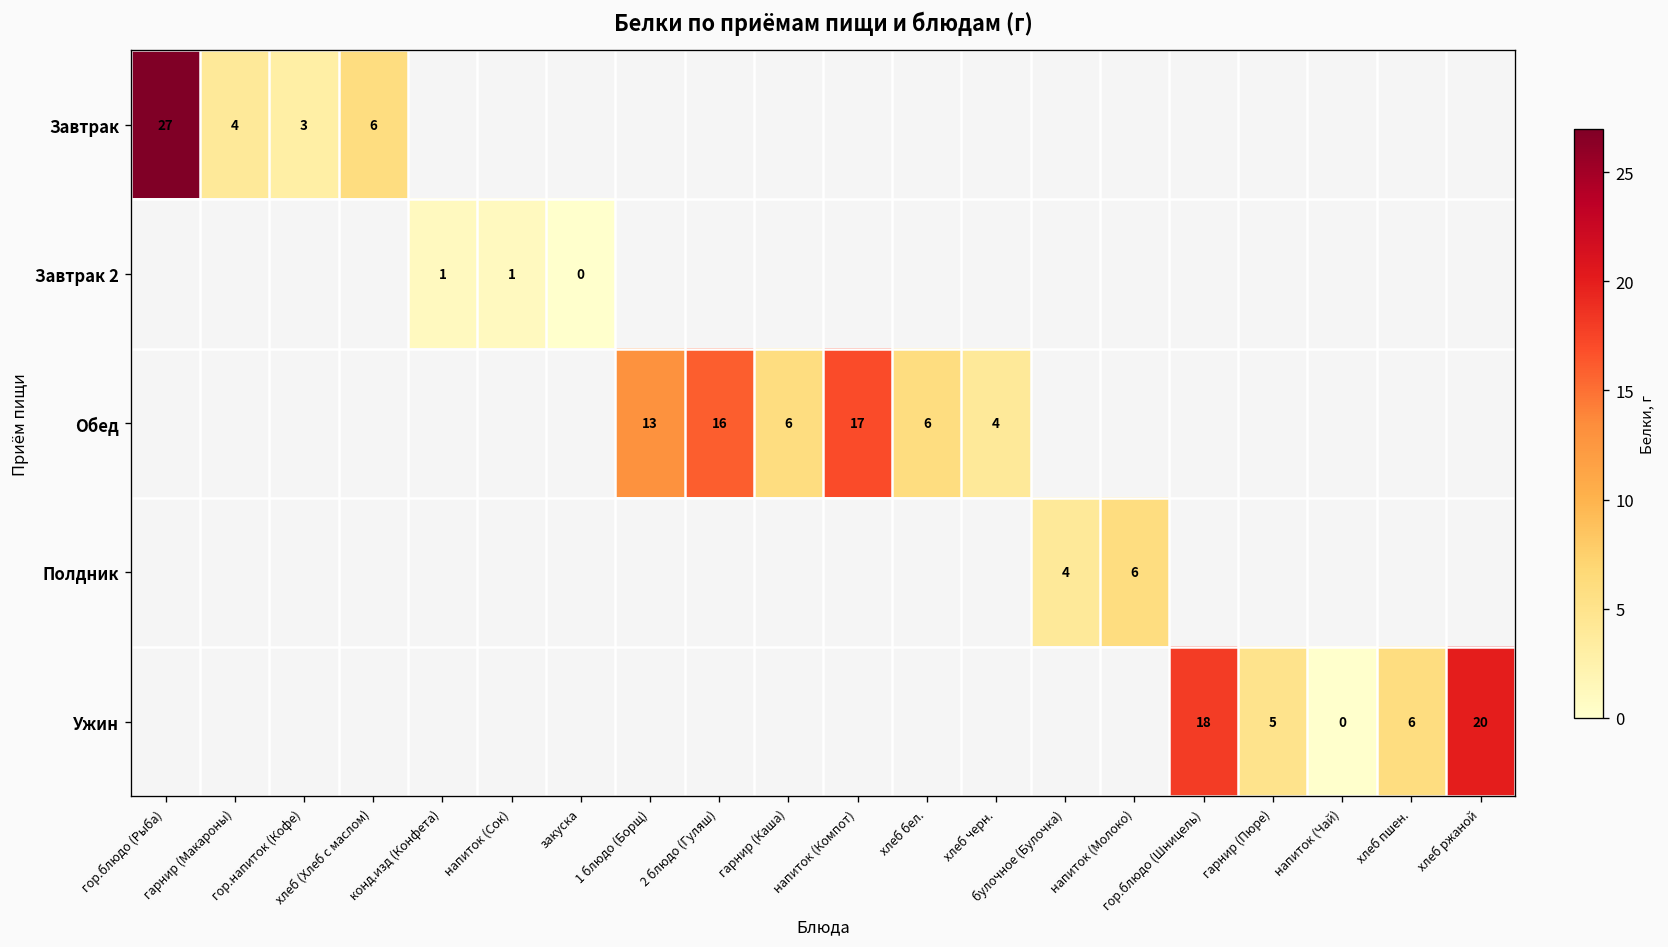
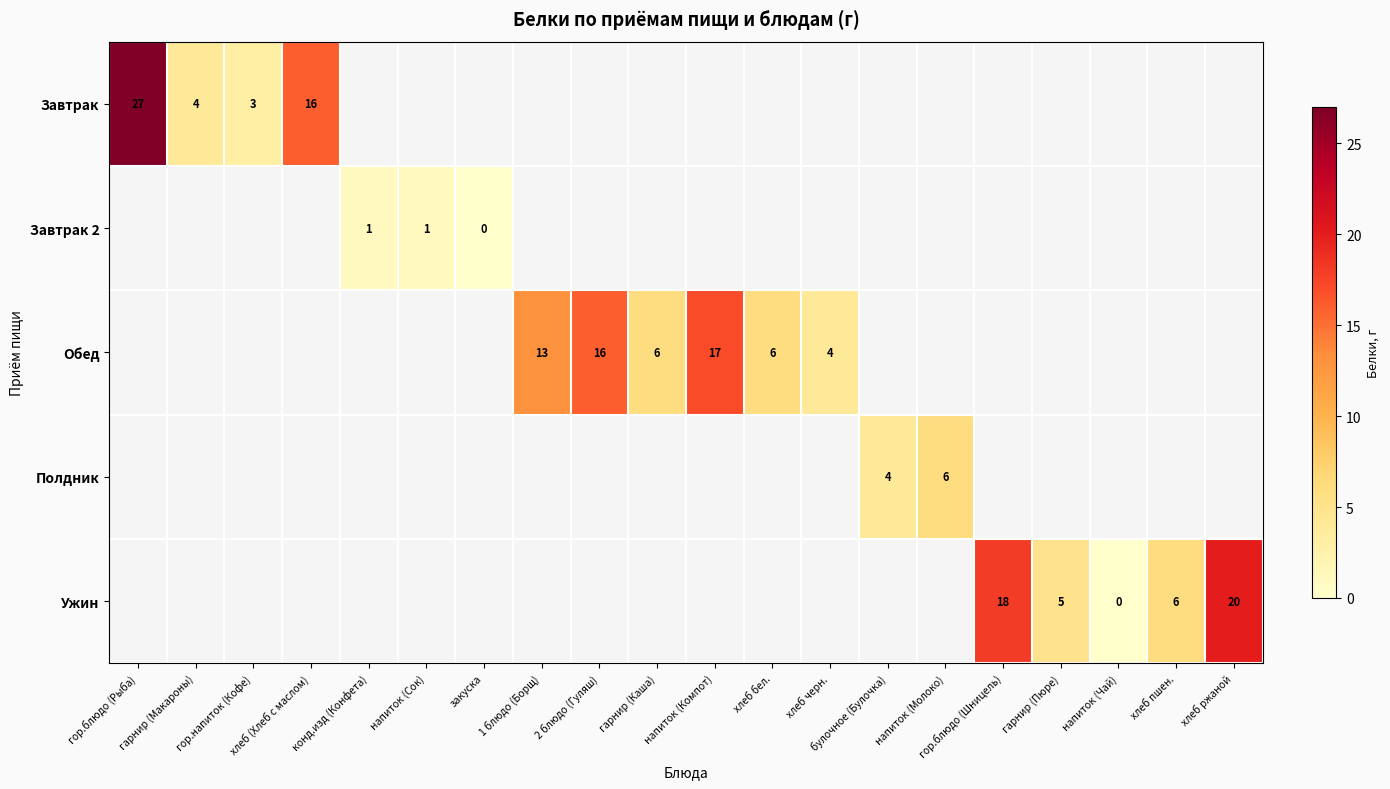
  {
    "Завтрак": {
      "гор.блюдо (Рыба)": 27,
      "гарнир (Макароны)": 4,
      "гор.напиток (Кофе)": 3,
-     "хлеб (Хлеб с маслом)": 6
+     "хлеб (Хлеб с маслом)": 16
    },
    "Завтрак 2": {
      "конд.изд (Конфета)": 1,
      "напиток (Сок)": 1,
      "закуска": 0
    },
    "Обед": {
      "1 блюдо (Борщ)": 13,
      "2 блюдо (Гуляш)": 16,
      "гарнир (Каша)": 6,
      "напиток (Компот)": 17,
      "хлеб бел.": 6,
      "хлеб черн.": 4
    },
    "Полдник": {
      "булочное (Булочка)": 4,
      "напиток (Молоко)": 6
    },
    "Ужин": {
      "гор.блюдо (Шницель)": 18,
      "гарнир (Пюре)": 5,
      "напиток (Чай)": 0,
      "хлеб пшен.": 6,
      "хлеб ржаной": 20
    }
  }
